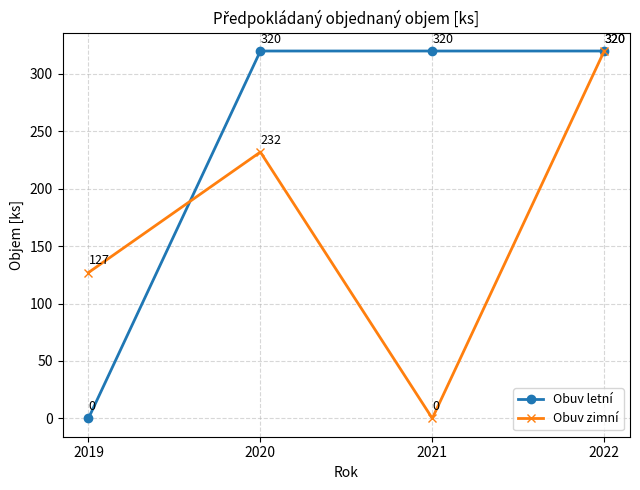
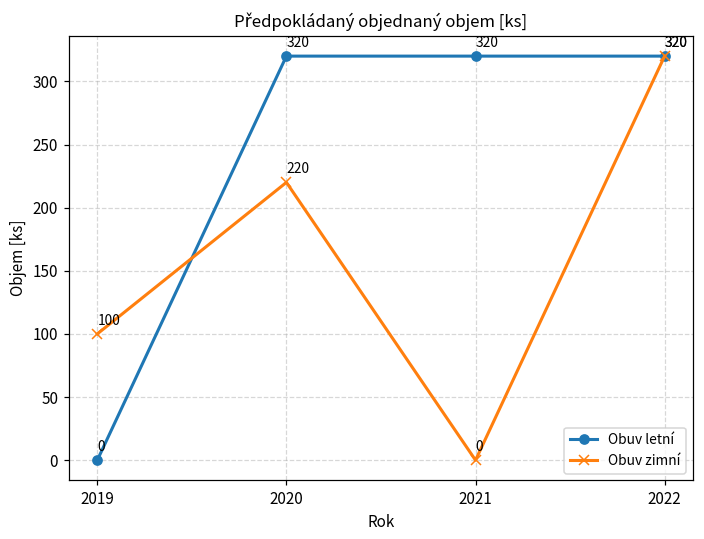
  {
    "Obuv letní": {
      "2019": 0,
      "2020": 320,
      "2021": 320
    },
    "Obuv zimní": {
-     "2019": 127,
-     "2020": 232,
+     "2019": 100,
+     "2020": 220,
      "2021": 0
    }
  }
